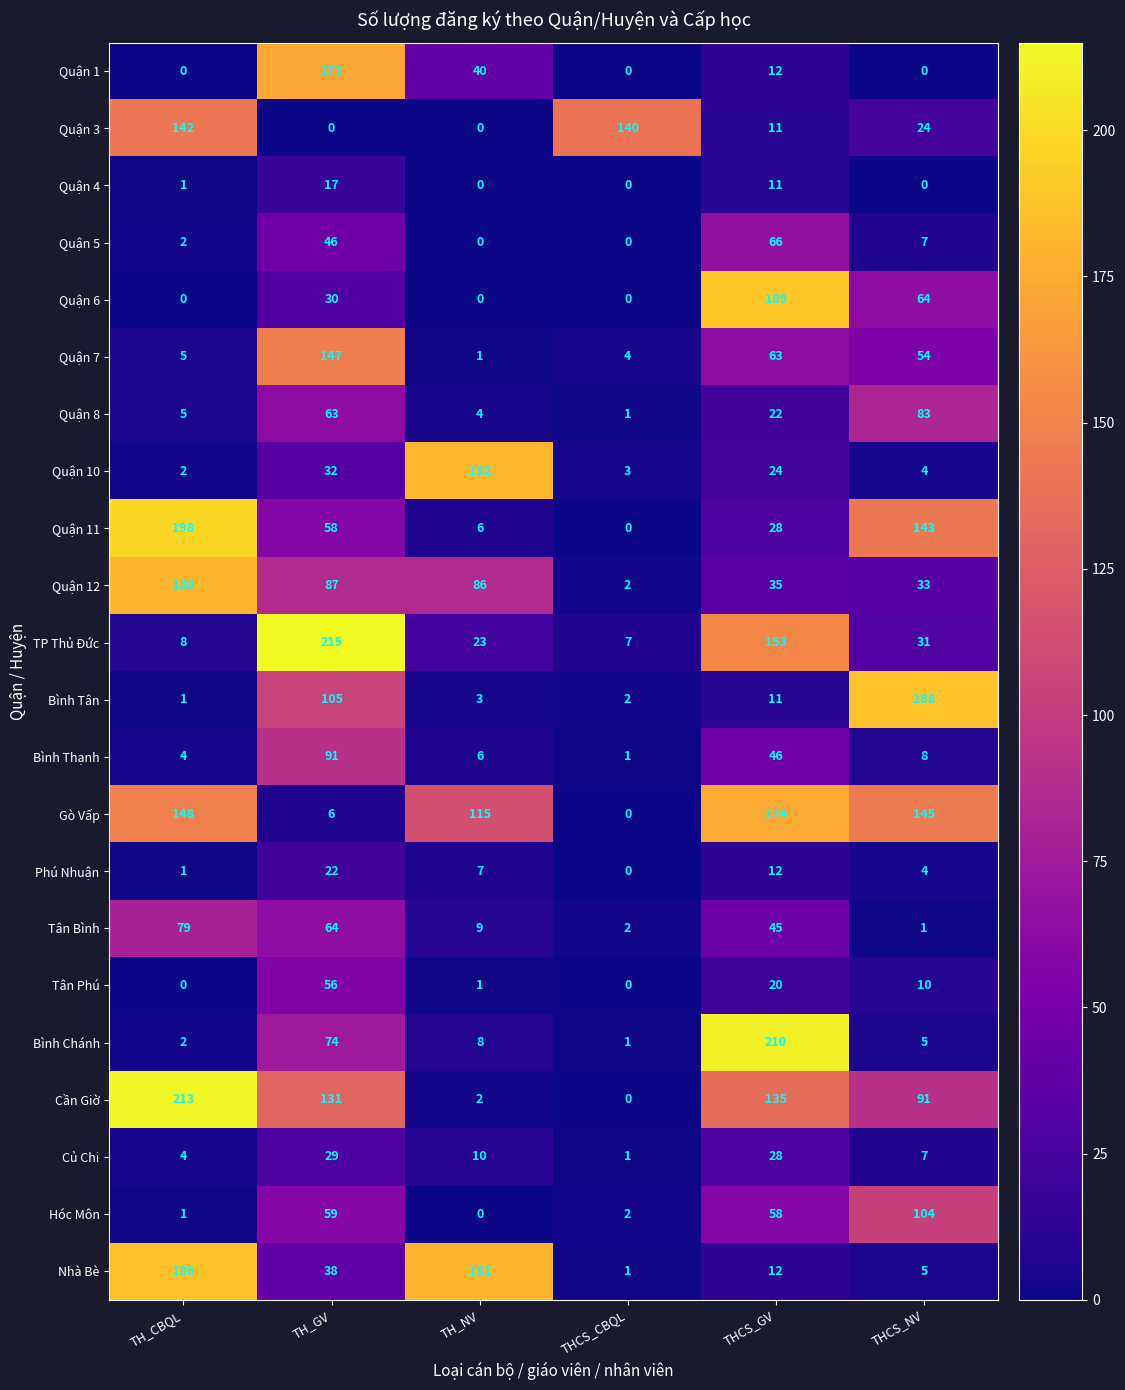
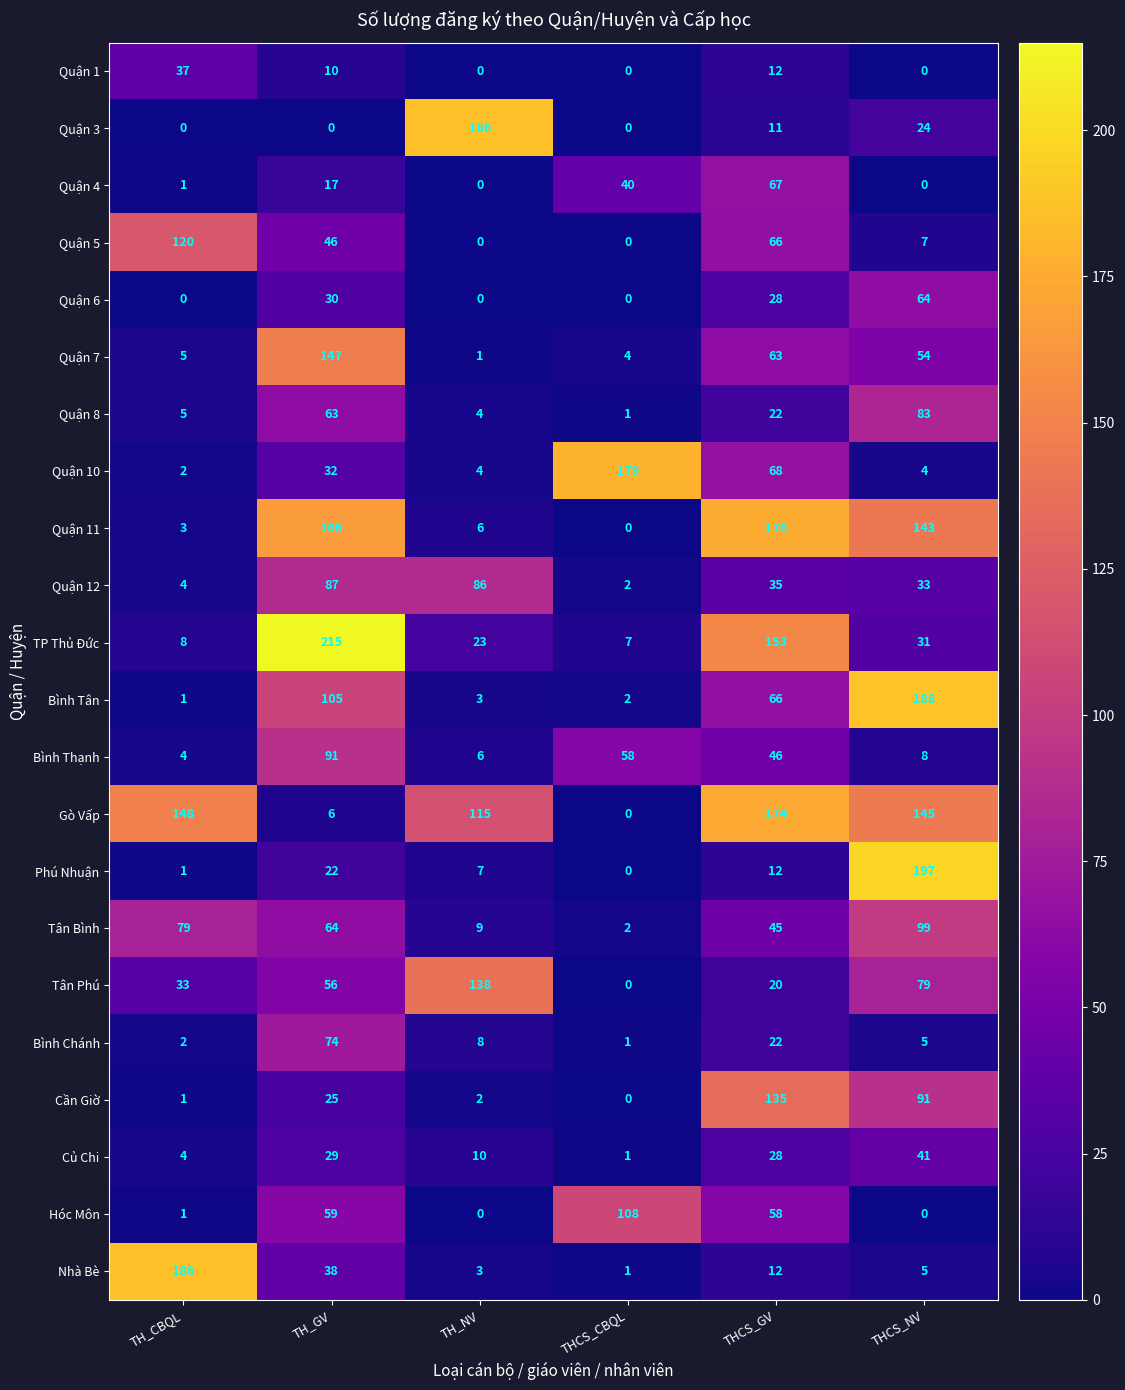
  {
    "Quận 1": {
-     "TH_CBQL": 0,
-     "TH_GV": 173,
-     "TH_NV": 40,
+     "TH_CBQL": 37,
+     "TH_GV": 10,
+     "TH_NV": 0,
      "THCS_CBQL": 0,
      "THCS_GV": 12,
      "THCS_NV": 0
    },
    "Quận 3": {
-     "TH_CBQL": 142,
+     "TH_CBQL": 0,
      "TH_GV": 0,
-     "TH_NV": 0,
-     "THCS_CBQL": 140,
+     "TH_NV": 186,
+     "THCS_CBQL": 0,
      "THCS_GV": 11,
      "THCS_NV": 24
    },
    "Quận 4": {
      "TH_CBQL": 1,
      "TH_GV": 17,
      "TH_NV": 0,
-     "THCS_CBQL": 0,
-     "THCS_GV": 11,
+     "THCS_CBQL": 40,
+     "THCS_GV": 67,
      "THCS_NV": 0
    },
    "Quận 5": {
-     "TH_CBQL": 2,
+     "TH_CBQL": 120,
      "TH_GV": 46,
      "TH_NV": 0,
      "THCS_CBQL": 0,
      "THCS_GV": 66,
      "THCS_NV": 7
    },
    "Quận 6": {
      "TH_CBQL": 0,
      "TH_GV": 30,
      "TH_NV": 0,
      "THCS_CBQL": 0,
-     "THCS_GV": 189,
+     "THCS_GV": 28,
      "THCS_NV": 64
    },
    "Quận 7": {
      "TH_CBQL": 5,
      "TH_GV": 147,
      "TH_NV": 1,
      "THCS_CBQL": 4,
      "THCS_GV": 63,
      "THCS_NV": 54
    },
    "Quận 8": {
      "TH_CBQL": 5,
      "TH_GV": 63,
      "TH_NV": 4,
      "THCS_CBQL": 1,
      "THCS_GV": 22,
      "THCS_NV": 83
    },
    "Quận 10": {
      "TH_CBQL": 2,
      "TH_GV": 32,
-     "TH_NV": 182,
-     "THCS_CBQL": 3,
-     "THCS_GV": 24,
+     "TH_NV": 4,
+     "THCS_CBQL": 179,
+     "THCS_GV": 68,
      "THCS_NV": 4
    },
    "Quận 11": {
-     "TH_CBQL": 198,
-     "TH_GV": 58,
+     "TH_CBQL": 3,
+     "TH_GV": 166,
      "TH_NV": 6,
      "THCS_CBQL": 0,
-     "THCS_GV": 28,
+     "THCS_GV": 176,
      "THCS_NV": 143
    },
    "Quận 12": {
-     "TH_CBQL": 180,
+     "TH_CBQL": 4,
      "TH_GV": 87,
      "TH_NV": 86,
      "THCS_CBQL": 2,
      "THCS_GV": 35,
      "THCS_NV": 33
    },
    "TP Thủ Đức": {
      "TH_CBQL": 8,
      "TH_GV": 215,
      "TH_NV": 23,
      "THCS_CBQL": 7,
      "THCS_GV": 153,
      "THCS_NV": 31
    },
    "Bình Tân": {
      "TH_CBQL": 1,
      "TH_GV": 105,
      "TH_NV": 3,
      "THCS_CBQL": 2,
-     "THCS_GV": 11,
+     "THCS_GV": 66,
      "THCS_NV": 188
    },
    "Bình Thạnh": {
      "TH_CBQL": 4,
      "TH_GV": 91,
      "TH_NV": 6,
-     "THCS_CBQL": 1,
+     "THCS_CBQL": 58,
      "THCS_GV": 46,
      "THCS_NV": 8
    },
    "Gò Vấp": {
      "TH_CBQL": 148,
      "TH_GV": 6,
      "TH_NV": 115,
      "THCS_CBQL": 0,
      "THCS_GV": 174,
      "THCS_NV": 145
    },
    "Phú Nhuận": {
      "TH_CBQL": 1,
      "TH_GV": 22,
      "TH_NV": 7,
      "THCS_CBQL": 0,
      "THCS_GV": 12,
-     "THCS_NV": 4
+     "THCS_NV": 197
    },
    "Tân Bình": {
      "TH_CBQL": 79,
      "TH_GV": 64,
      "TH_NV": 9,
      "THCS_CBQL": 2,
      "THCS_GV": 45,
-     "THCS_NV": 1
+     "THCS_NV": 99
    },
    "Tân Phú": {
-     "TH_CBQL": 0,
+     "TH_CBQL": 33,
      "TH_GV": 56,
-     "TH_NV": 1,
+     "TH_NV": 138,
      "THCS_CBQL": 0,
      "THCS_GV": 20,
-     "THCS_NV": 10
+     "THCS_NV": 79
    },
    "Bình Chánh": {
      "TH_CBQL": 2,
      "TH_GV": 74,
      "TH_NV": 8,
      "THCS_CBQL": 1,
-     "THCS_GV": 210,
+     "THCS_GV": 22,
      "THCS_NV": 5
    },
    "Cần Giờ": {
-     "TH_CBQL": 213,
-     "TH_GV": 131,
+     "TH_CBQL": 1,
+     "TH_GV": 25,
      "TH_NV": 2,
      "THCS_CBQL": 0,
      "THCS_GV": 135,
      "THCS_NV": 91
    },
    "Củ Chi": {
      "TH_CBQL": 4,
      "TH_GV": 29,
      "TH_NV": 10,
      "THCS_CBQL": 1,
      "THCS_GV": 28,
-     "THCS_NV": 7
+     "THCS_NV": 41
    },
    "Hóc Môn": {
      "TH_CBQL": 1,
      "TH_GV": 59,
      "TH_NV": 0,
-     "THCS_CBQL": 2,
+     "THCS_CBQL": 108,
      "THCS_GV": 58,
-     "THCS_NV": 104
+     "THCS_NV": 0
    },
    "Nhà Bè": {
      "TH_CBQL": 186,
      "TH_GV": 38,
-     "TH_NV": 181,
+     "TH_NV": 3,
      "THCS_CBQL": 1,
      "THCS_GV": 12,
      "THCS_NV": 5
    }
  }
